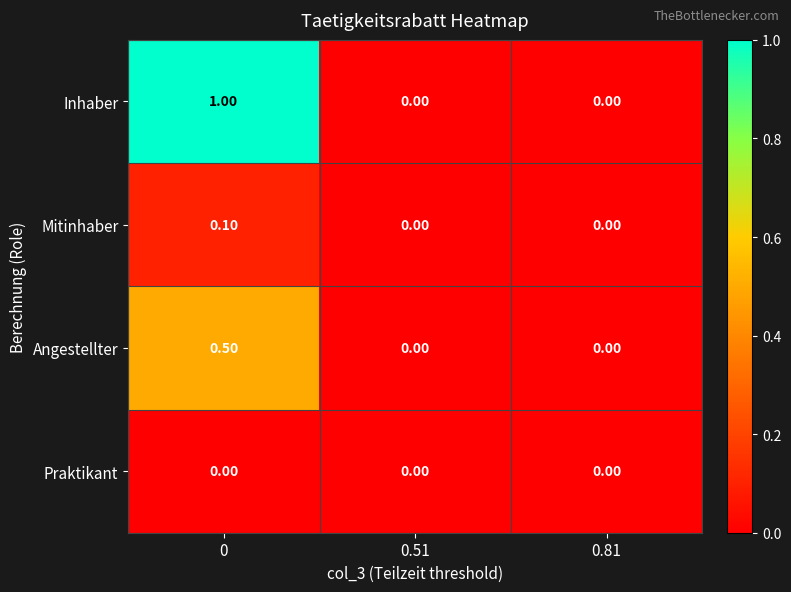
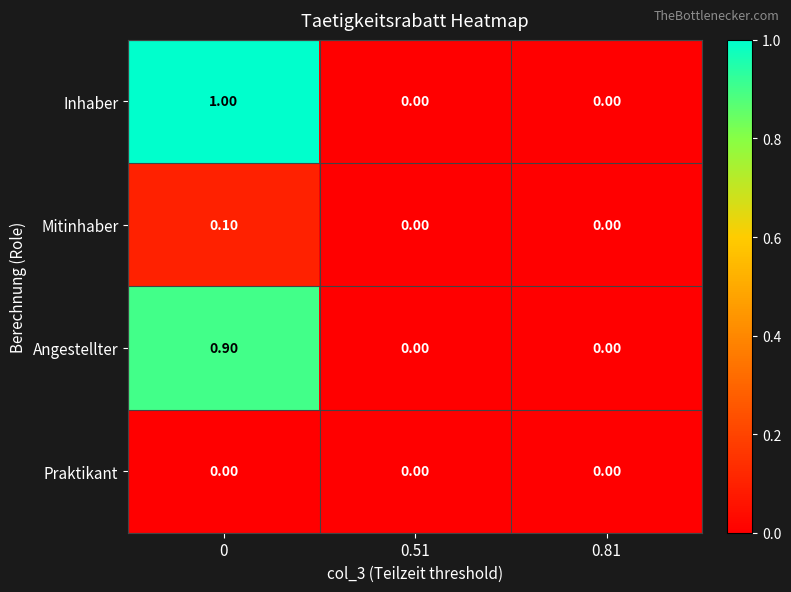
  {
    "Inhaber": {
      "0": 1.00,
      "0.51": 0.00,
      "0.81": 0.00
    },
    "Mitinhaber": {
      "0": 0.10,
      "0.51": 0.00,
      "0.81": 0.00
    },
    "Angestellter": {
-     "0": 0.50,
+     "0": 0.90,
      "0.51": 0.00,
      "0.81": 0.00
    },
    "Praktikant": {
      "0": 0.00,
      "0.51": 0.00,
      "0.81": 0.00
    }
  }
